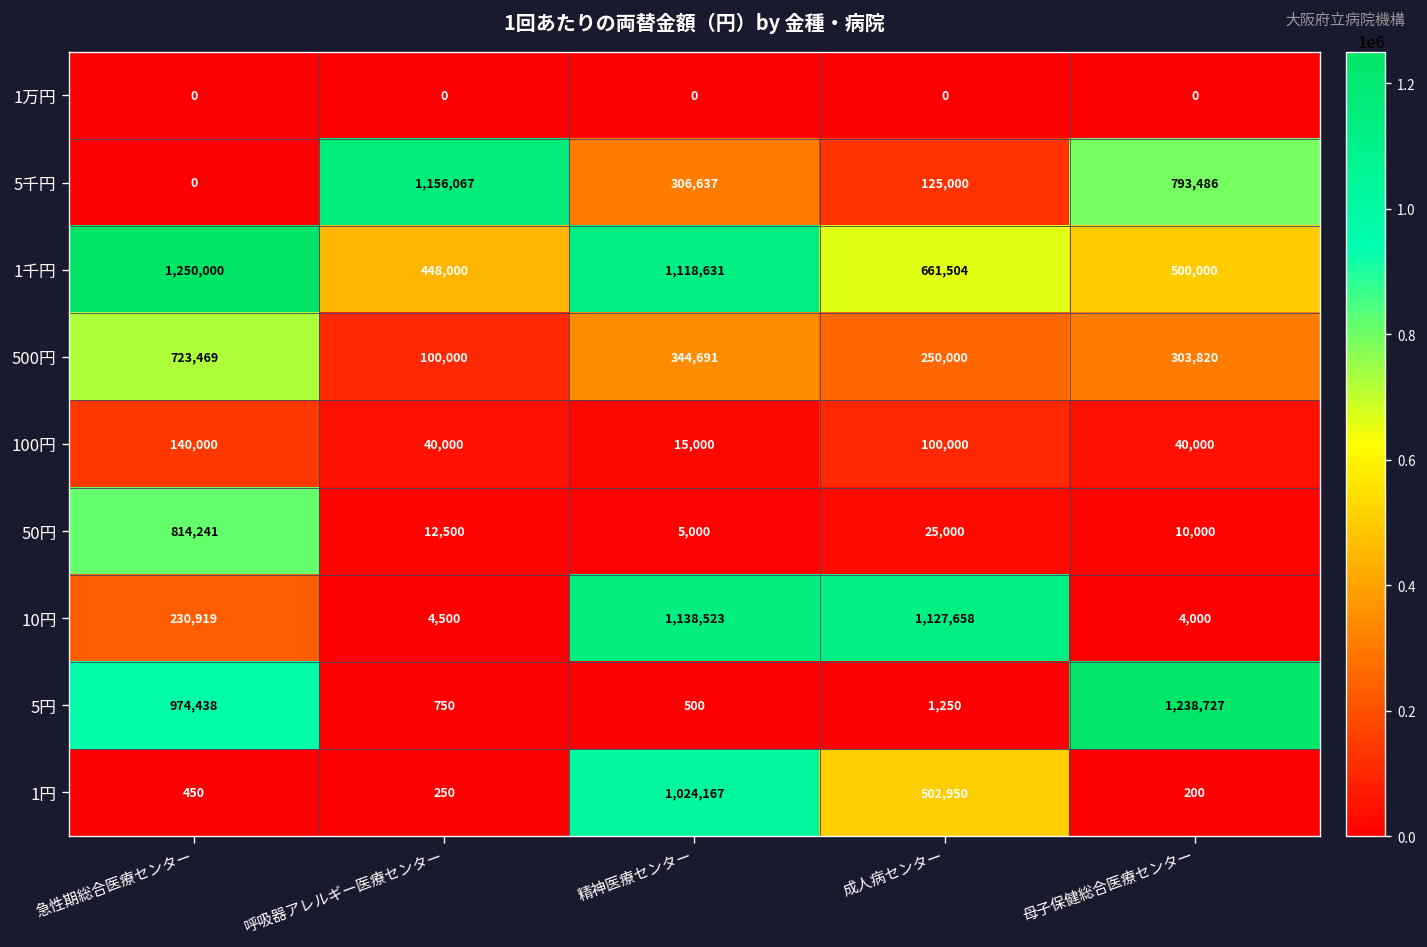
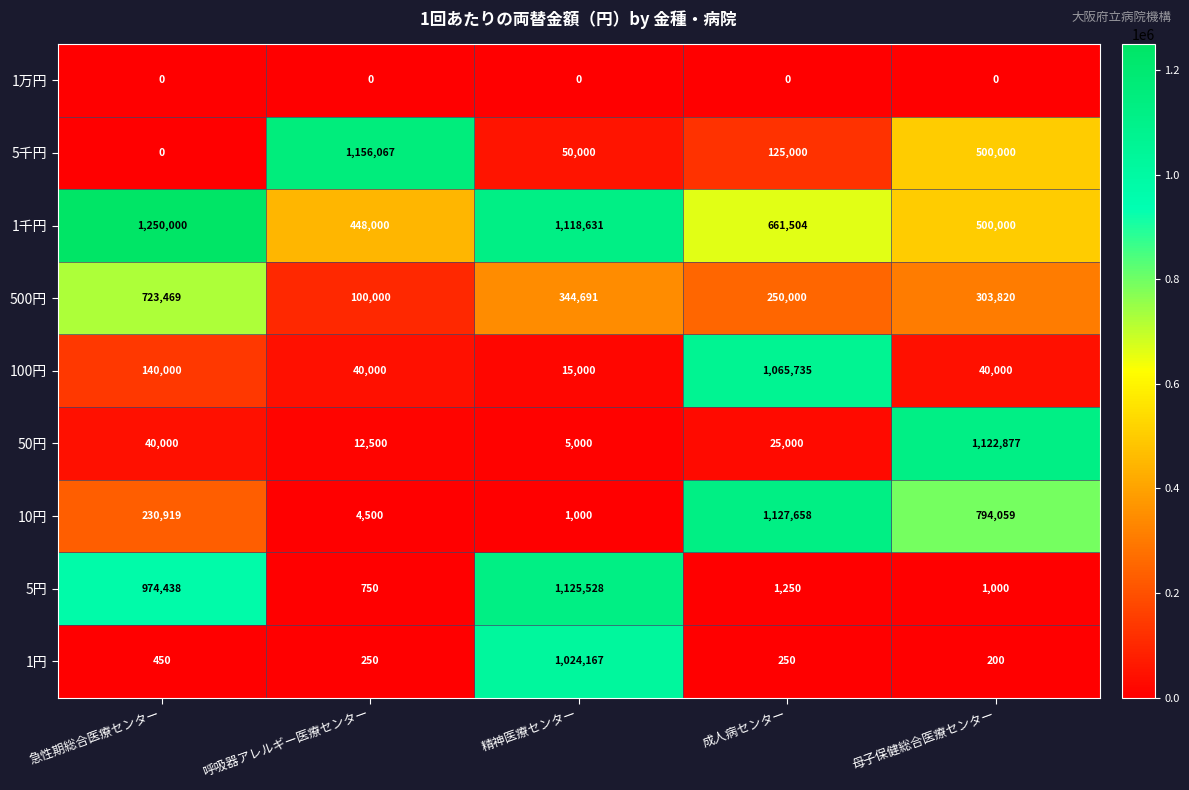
  {
    "1万円": {
      "急性期総合医療センター": "0",
      "呼吸器アレルギー医療センター": "0",
      "精神医療センター": "0",
      "成人病センター": "0",
      "母子保健総合医療センター": "0"
    },
    "5千円": {
      "急性期総合医療センター": "0",
      "呼吸器アレルギー医療センター": "1,156,067",
-     "精神医療センター": "306,637",
+     "精神医療センター": "50,000",
      "成人病センター": "125,000",
-     "母子保健総合医療センター": "793,486"
+     "母子保健総合医療センター": "500,000"
    },
    "1千円": {
      "急性期総合医療センター": "1,250,000",
      "呼吸器アレルギー医療センター": "448,000",
      "精神医療センター": "1,118,631",
      "成人病センター": "661,504",
      "母子保健総合医療センター": "500,000"
    },
    "500円": {
      "急性期総合医療センター": "723,469",
      "呼吸器アレルギー医療センター": "100,000",
      "精神医療センター": "344,691",
      "成人病センター": "250,000",
      "母子保健総合医療センター": "303,820"
    },
    "100円": {
      "急性期総合医療センター": "140,000",
      "呼吸器アレルギー医療センター": "40,000",
      "精神医療センター": "15,000",
-     "成人病センター": "100,000",
+     "成人病センター": "1,065,735",
      "母子保健総合医療センター": "40,000"
    },
    "50円": {
-     "急性期総合医療センター": "814,241",
+     "急性期総合医療センター": "40,000",
      "呼吸器アレルギー医療センター": "12,500",
      "精神医療センター": "5,000",
      "成人病センター": "25,000",
-     "母子保健総合医療センター": "10,000"
+     "母子保健総合医療センター": "1,122,877"
    },
    "10円": {
      "急性期総合医療センター": "230,919",
      "呼吸器アレルギー医療センター": "4,500",
-     "精神医療センター": "1,138,523",
+     "精神医療センター": "1,000",
      "成人病センター": "1,127,658",
-     "母子保健総合医療センター": "4,000"
+     "母子保健総合医療センター": "794,059"
    },
    "5円": {
      "急性期総合医療センター": "974,438",
      "呼吸器アレルギー医療センター": "750",
-     "精神医療センター": "500",
+     "精神医療センター": "1,125,528",
      "成人病センター": "1,250",
-     "母子保健総合医療センター": "1,238,727"
+     "母子保健総合医療センター": "1,000"
    },
    "1円": {
      "急性期総合医療センター": "450",
      "呼吸器アレルギー医療センター": "250",
      "精神医療センター": "1,024,167",
-     "成人病センター": "502,950",
+     "成人病センター": "250",
      "母子保健総合医療センター": "200"
    }
  }
